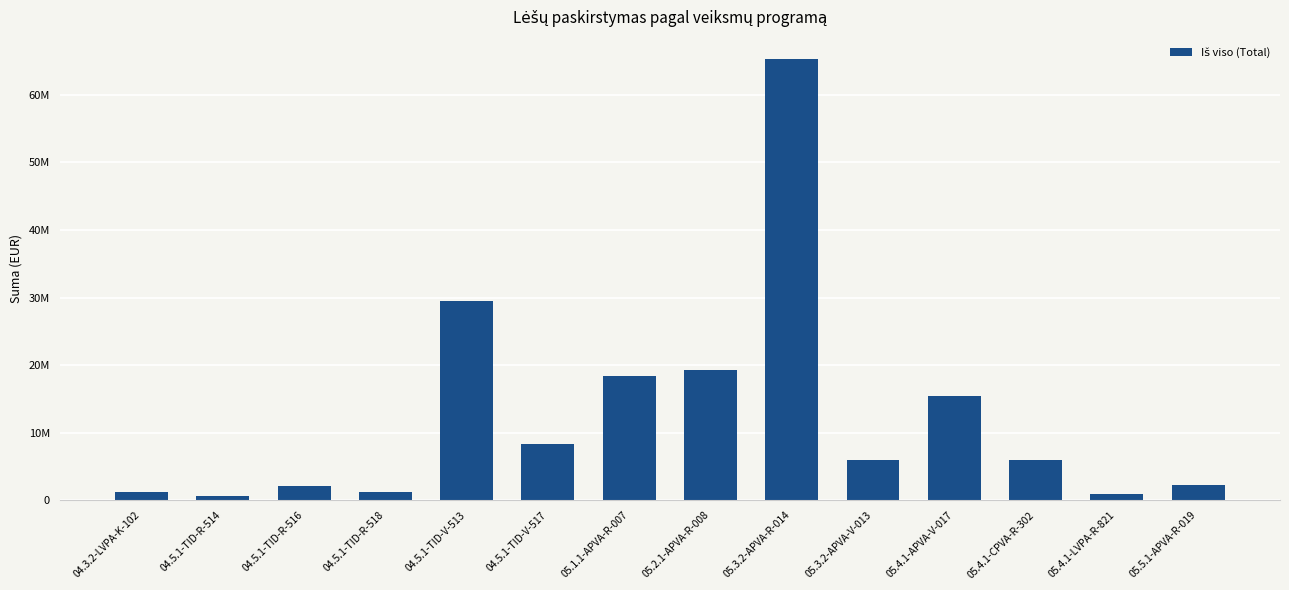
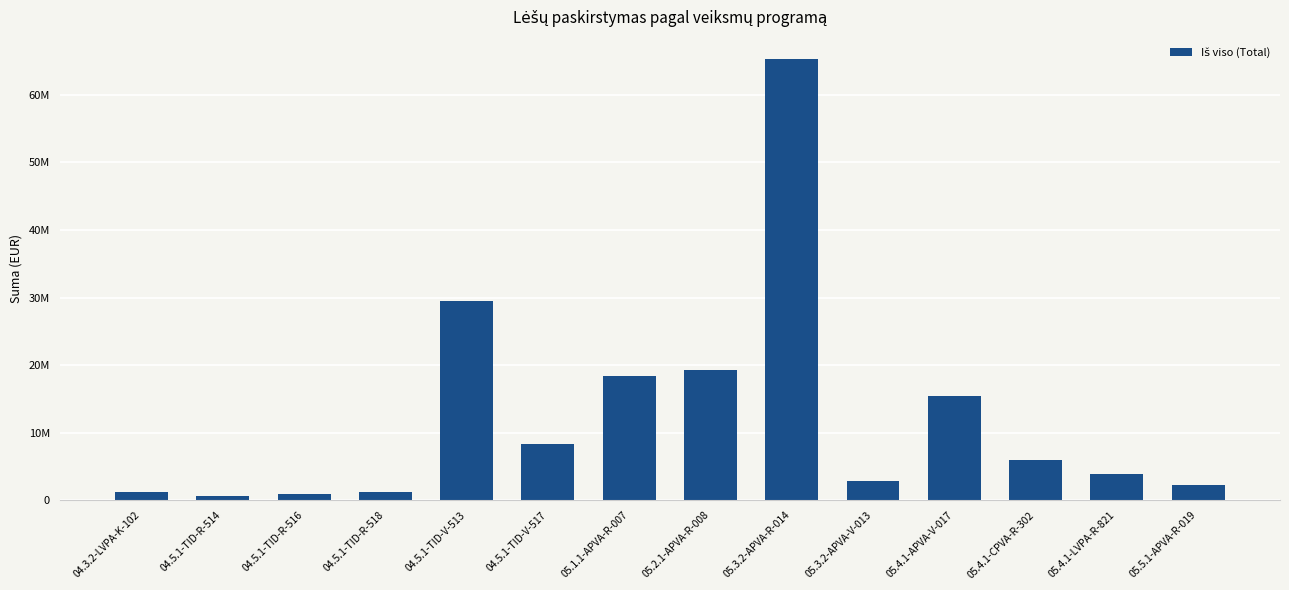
  {
    "04.3.2-LVPA-K-102": 1000000,
    "04.5.1-TID-R-514": 1000000,
-   "04.5.1-TID-R-516": 2000000,
+   "04.5.1-TID-R-516": 1000000,
    "04.5.1-TID-R-518": 1000000,
    "04.5.1-TID-V-513": 29000000,
    "04.5.1-TID-V-517": 8000000,
    "05.1.1-APVA-R-007": 18000000,
    "05.2.1-APVA-R-008": 19000000,
    "05.3.2-APVA-R-014": 65000000,
-   "05.3.2-APVA-V-013": 6000000,
+   "05.3.2-APVA-V-013": 3000000,
    "05.4.1-APVA-V-017": 15000000,
    "05.4.1-CPVA-R-302": 6000000,
-   "05.4.1-LVPA-R-821": 1000000,
+   "05.4.1-LVPA-R-821": 4000000,
    "05.5.1-APVA-R-019": 2000000
  }
